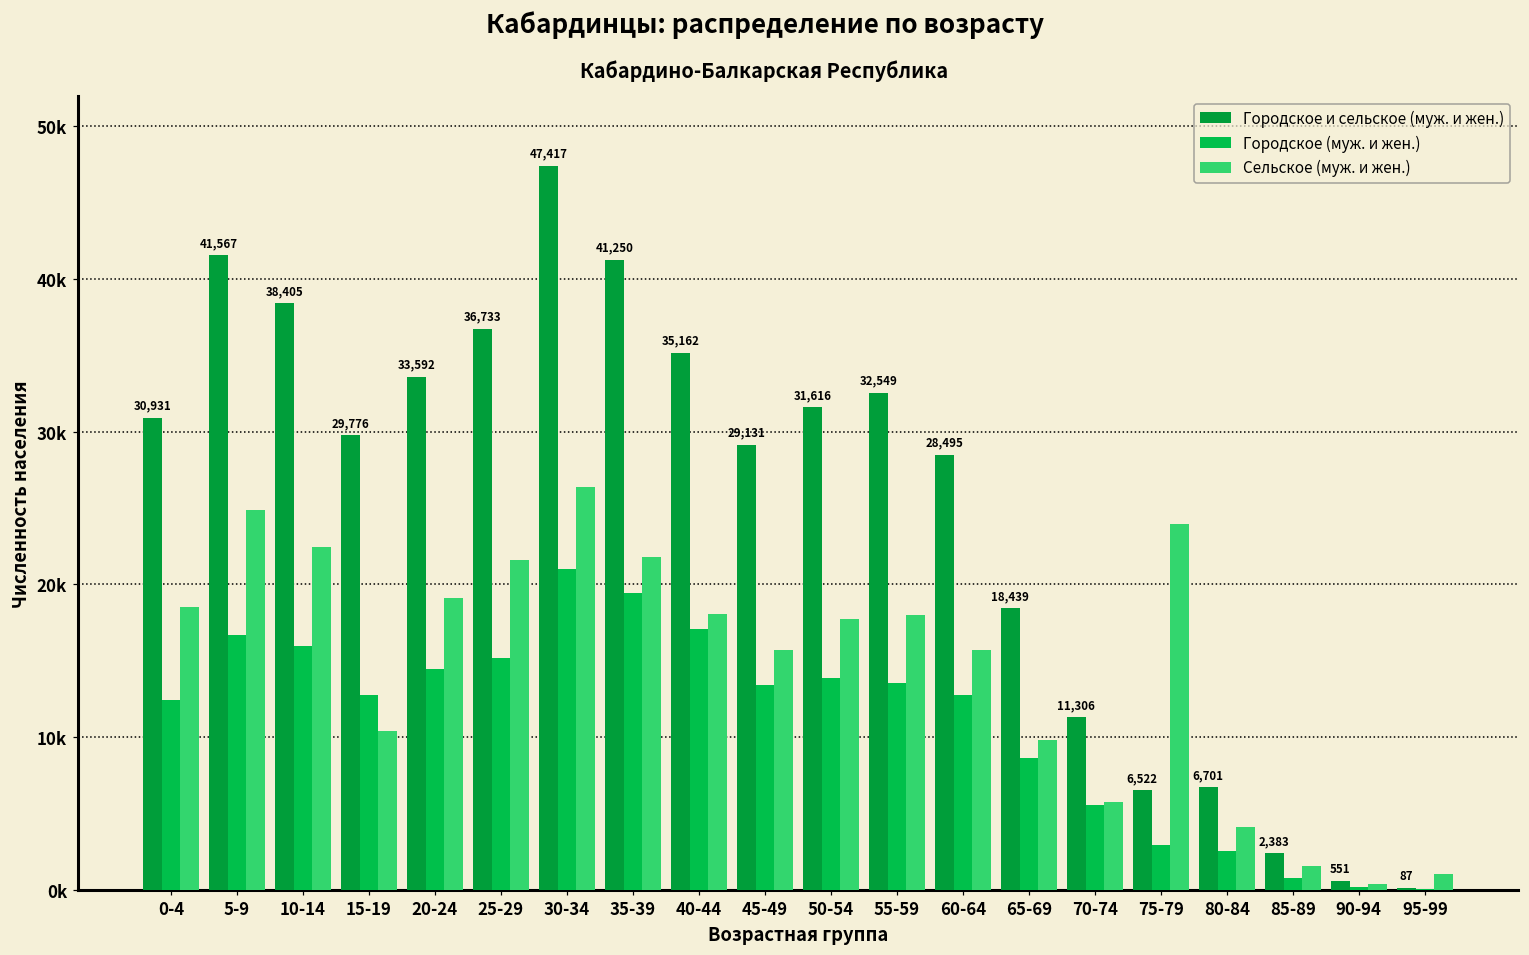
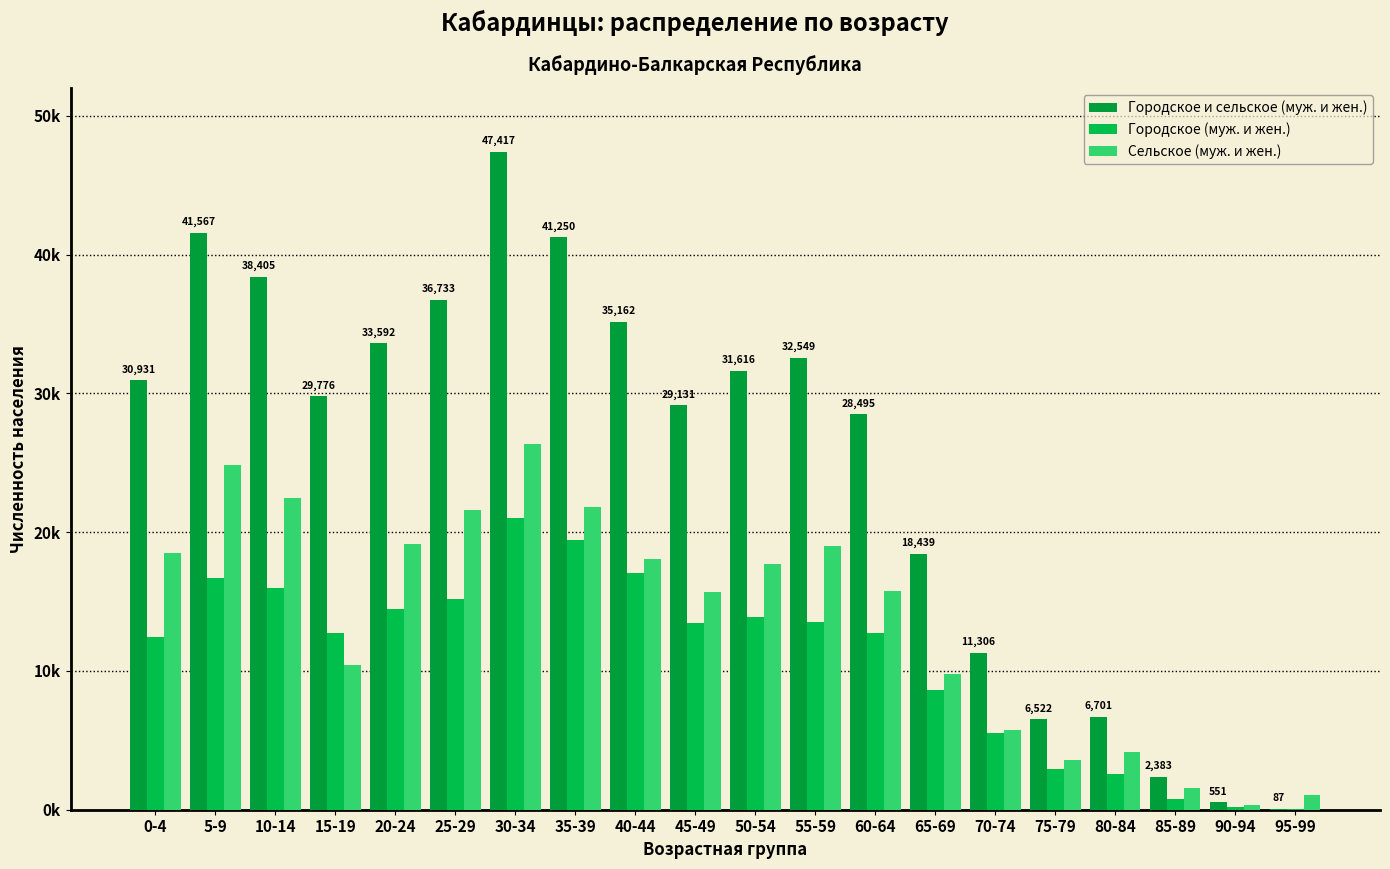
  {
    "Сельское (муж. и жен.)": {
      "0-4": 18500,
      "5-9": 24900,
      "10-14": 22400,
      "15-19": 10400,
      "20-24": 19100,
      "25-29": 21600,
      "30-34": 26400,
      "35-39": 21800,
      "40-44": 18100,
      "45-49": 15700,
      "50-54": 17700,
-     "55-59": 18000,
+     "55-59": 19000,
      "60-64": 15700,
      "65-69": 9800,
      "70-74": 5800,
-     "75-79": 24000,
+     "75-79": 3600,
      "80-84": 4100,
      "85-89": 1600,
      "90-94": 400,
      "95-99": 1000
    }
  }
